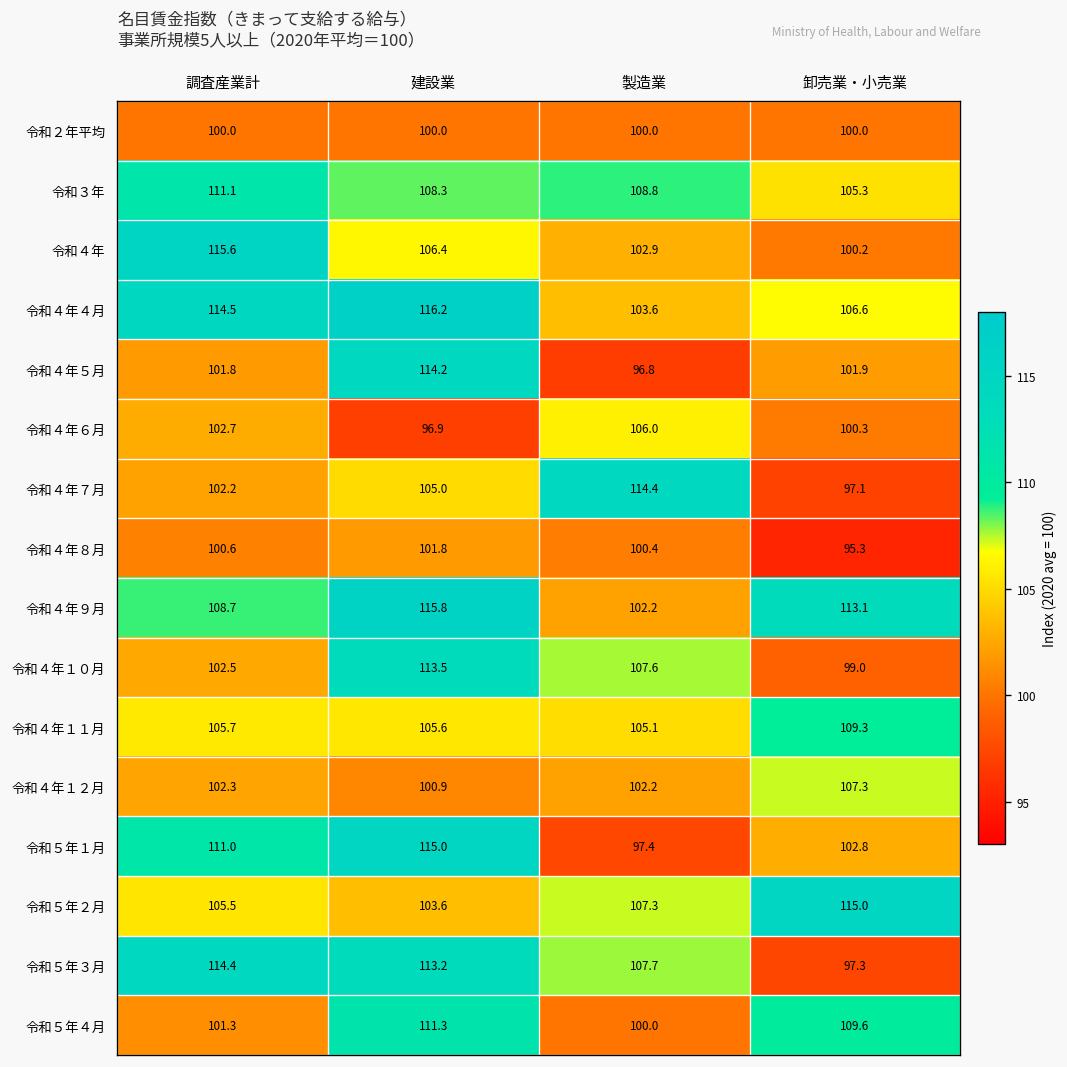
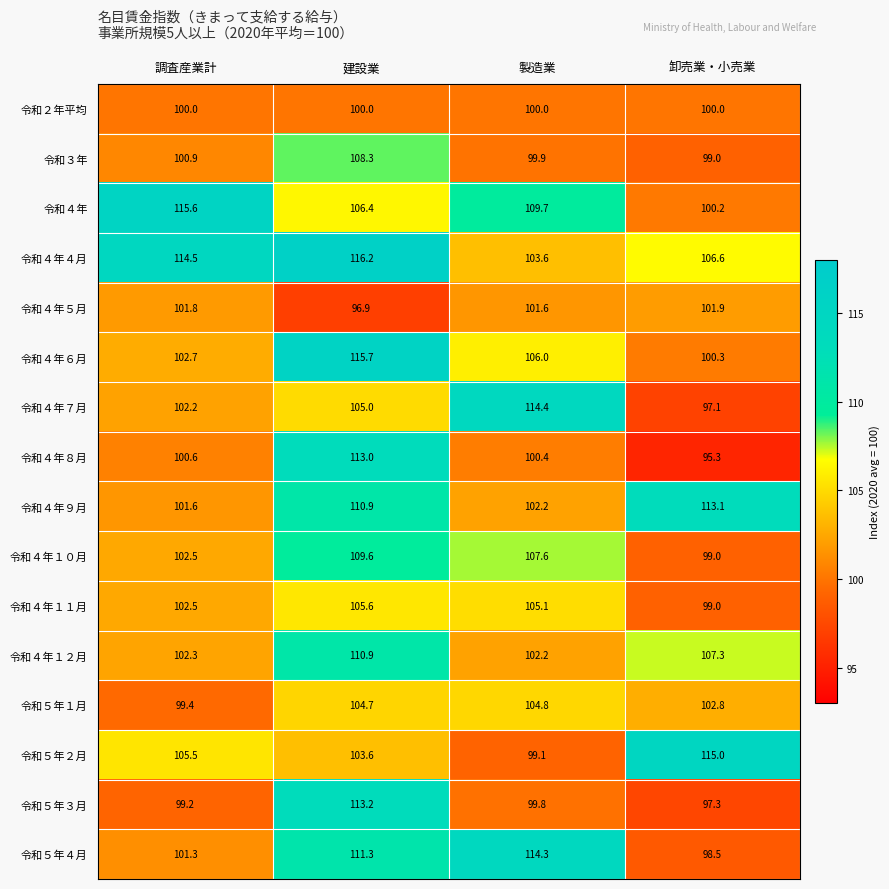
  {
    "令和２年平均": {
      "調査産業計": 100.0,
      "建設業": 100.0,
      "製造業": 100.0,
      "卸売業・小売業": 100.0
    },
    "令和３年": {
-     "調査産業計": 111.1,
+     "調査産業計": 100.9,
      "建設業": 108.3,
-     "製造業": 108.8,
-     "卸売業・小売業": 105.3
+     "製造業": 99.9,
+     "卸売業・小売業": 99.0
    },
    "令和４年": {
      "調査産業計": 115.6,
      "建設業": 106.4,
-     "製造業": 102.9,
+     "製造業": 109.7,
      "卸売業・小売業": 100.2
    },
    "令和４年４月": {
      "調査産業計": 114.5,
      "建設業": 116.2,
      "製造業": 103.6,
      "卸売業・小売業": 106.6
    },
    "令和４年５月": {
      "調査産業計": 101.8,
-     "建設業": 114.2,
-     "製造業": 96.8,
+     "建設業": 96.9,
+     "製造業": 101.6,
      "卸売業・小売業": 101.9
    },
    "令和４年６月": {
      "調査産業計": 102.7,
-     "建設業": 96.9,
+     "建設業": 115.7,
      "製造業": 106.0,
      "卸売業・小売業": 100.3
    },
    "令和４年７月": {
      "調査産業計": 102.2,
      "建設業": 105.0,
      "製造業": 114.4,
      "卸売業・小売業": 97.1
    },
    "令和４年８月": {
      "調査産業計": 100.6,
-     "建設業": 101.8,
+     "建設業": 113.0,
      "製造業": 100.4,
      "卸売業・小売業": 95.3
    },
    "令和４年９月": {
-     "調査産業計": 108.7,
-     "建設業": 115.8,
+     "調査産業計": 101.6,
+     "建設業": 110.9,
      "製造業": 102.2,
      "卸売業・小売業": 113.1
    },
    "令和４年１０月": {
      "調査産業計": 102.5,
-     "建設業": 113.5,
+     "建設業": 109.6,
      "製造業": 107.6,
      "卸売業・小売業": 99.0
    },
    "令和４年１１月": {
-     "調査産業計": 105.7,
+     "調査産業計": 102.5,
      "建設業": 105.6,
      "製造業": 105.1,
-     "卸売業・小売業": 109.3
+     "卸売業・小売業": 99.0
    },
    "令和４年１２月": {
      "調査産業計": 102.3,
-     "建設業": 100.9,
+     "建設業": 110.9,
      "製造業": 102.2,
      "卸売業・小売業": 107.3
    },
    "令和５年１月": {
-     "調査産業計": 111.0,
-     "建設業": 115.0,
-     "製造業": 97.4,
+     "調査産業計": 99.4,
+     "建設業": 104.7,
+     "製造業": 104.8,
      "卸売業・小売業": 102.8
    },
    "令和５年２月": {
      "調査産業計": 105.5,
      "建設業": 103.6,
-     "製造業": 107.3,
+     "製造業": 99.1,
      "卸売業・小売業": 115.0
    },
    "令和５年３月": {
-     "調査産業計": 114.4,
+     "調査産業計": 99.2,
      "建設業": 113.2,
-     "製造業": 107.7,
+     "製造業": 99.8,
      "卸売業・小売業": 97.3
    },
    "令和５年４月": {
      "調査産業計": 101.3,
      "建設業": 111.3,
-     "製造業": 100.0,
-     "卸売業・小売業": 109.6
+     "製造業": 114.3,
+     "卸売業・小売業": 98.5
    }
  }
